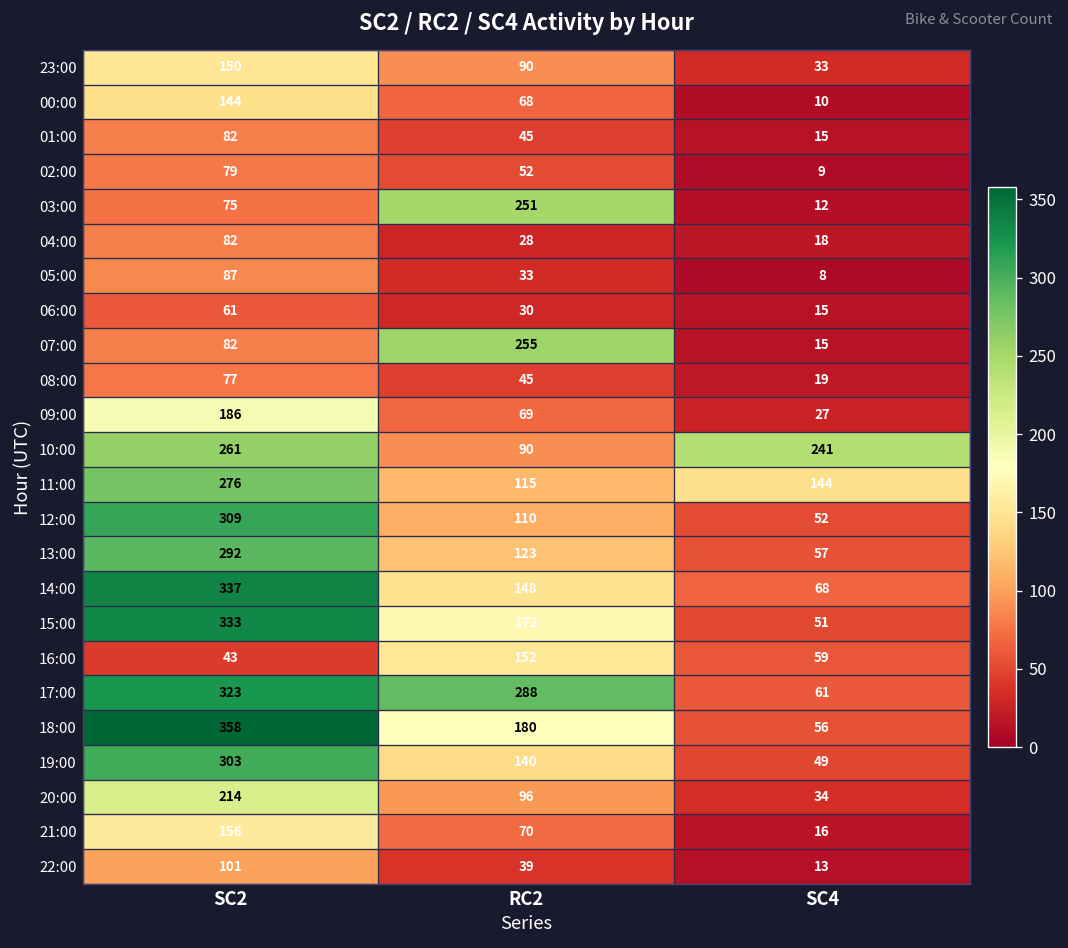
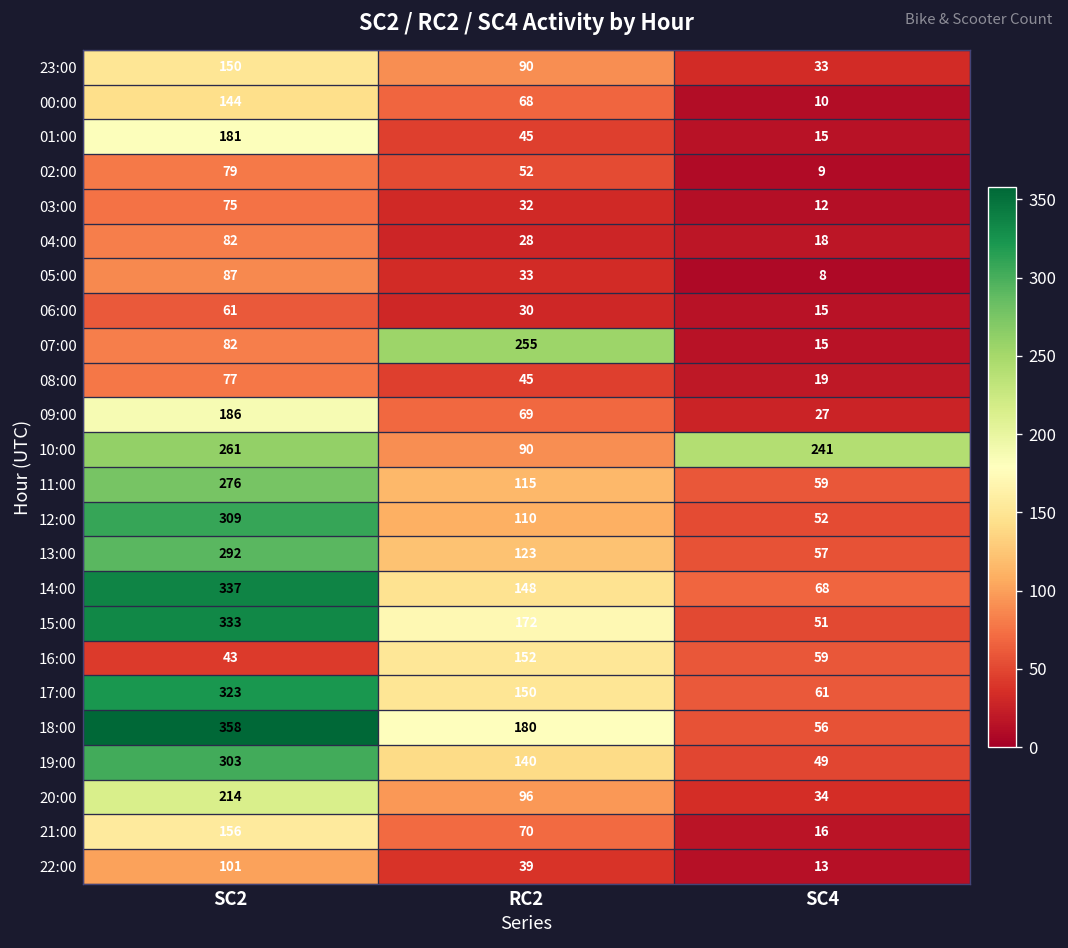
  {
    "23:00": {
      "SC2": 150,
      "RC2": 90,
      "SC4": 33
    },
    "00:00": {
      "SC2": 144,
      "RC2": 68,
      "SC4": 10
    },
    "01:00": {
-     "SC2": 82,
+     "SC2": 181,
      "RC2": 45,
      "SC4": 15
    },
    "02:00": {
      "SC2": 79,
      "RC2": 52,
      "SC4": 9
    },
    "03:00": {
      "SC2": 75,
-     "RC2": 251,
+     "RC2": 32,
      "SC4": 12
    },
    "04:00": {
      "SC2": 82,
      "RC2": 28,
      "SC4": 18
    },
    "05:00": {
      "SC2": 87,
      "RC2": 33,
      "SC4": 8
    },
    "06:00": {
      "SC2": 61,
      "RC2": 30,
      "SC4": 15
    },
    "07:00": {
      "SC2": 82,
      "RC2": 255,
      "SC4": 15
    },
    "08:00": {
      "SC2": 77,
      "RC2": 45,
      "SC4": 19
    },
    "09:00": {
      "SC2": 186,
      "RC2": 69,
      "SC4": 27
    },
    "10:00": {
      "SC2": 261,
      "RC2": 90,
      "SC4": 241
    },
    "11:00": {
      "SC2": 276,
      "RC2": 115,
-     "SC4": 144
+     "SC4": 59
    },
    "12:00": {
      "SC2": 309,
      "RC2": 110,
      "SC4": 52
    },
    "13:00": {
      "SC2": 292,
      "RC2": 123,
      "SC4": 57
    },
    "14:00": {
      "SC2": 337,
      "RC2": 148,
      "SC4": 68
    },
    "15:00": {
      "SC2": 333,
      "RC2": 172,
      "SC4": 51
    },
    "16:00": {
      "SC2": 43,
      "RC2": 152,
      "SC4": 59
    },
    "17:00": {
      "SC2": 323,
-     "RC2": 288,
+     "RC2": 150,
      "SC4": 61
    },
    "18:00": {
      "SC2": 358,
      "RC2": 180,
      "SC4": 56
    },
    "19:00": {
      "SC2": 303,
      "RC2": 140,
      "SC4": 49
    },
    "20:00": {
      "SC2": 214,
      "RC2": 96,
      "SC4": 34
    },
    "21:00": {
      "SC2": 156,
      "RC2": 70,
      "SC4": 16
    },
    "22:00": {
      "SC2": 101,
      "RC2": 39,
      "SC4": 13
    }
  }
